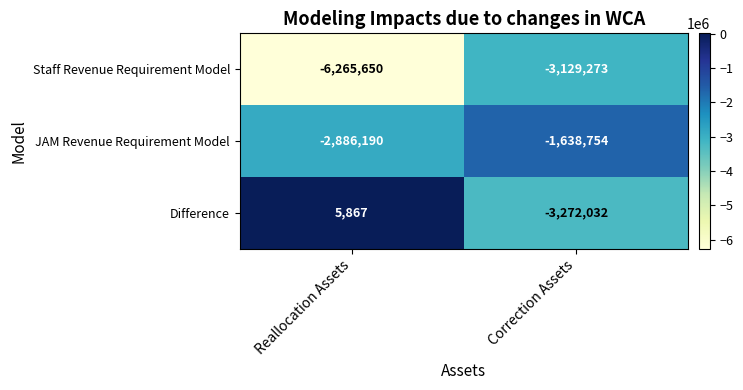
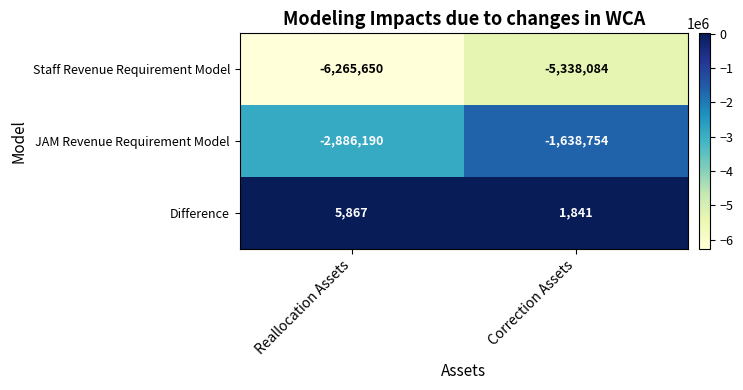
  {
    "Staff Revenue Requirement Model": {
      "Reallocation Assets": "-6,265,650",
-     "Correction Assets": "-3,129,273"
+     "Correction Assets": "-5,338,084"
    },
    "JAM Revenue Requirement Model": {
      "Reallocation Assets": "-2,886,190",
      "Correction Assets": "-1,638,754"
    },
    "Difference": {
      "Reallocation Assets": "5,867",
-     "Correction Assets": "-3,272,032"
+     "Correction Assets": "1,841"
    }
  }
